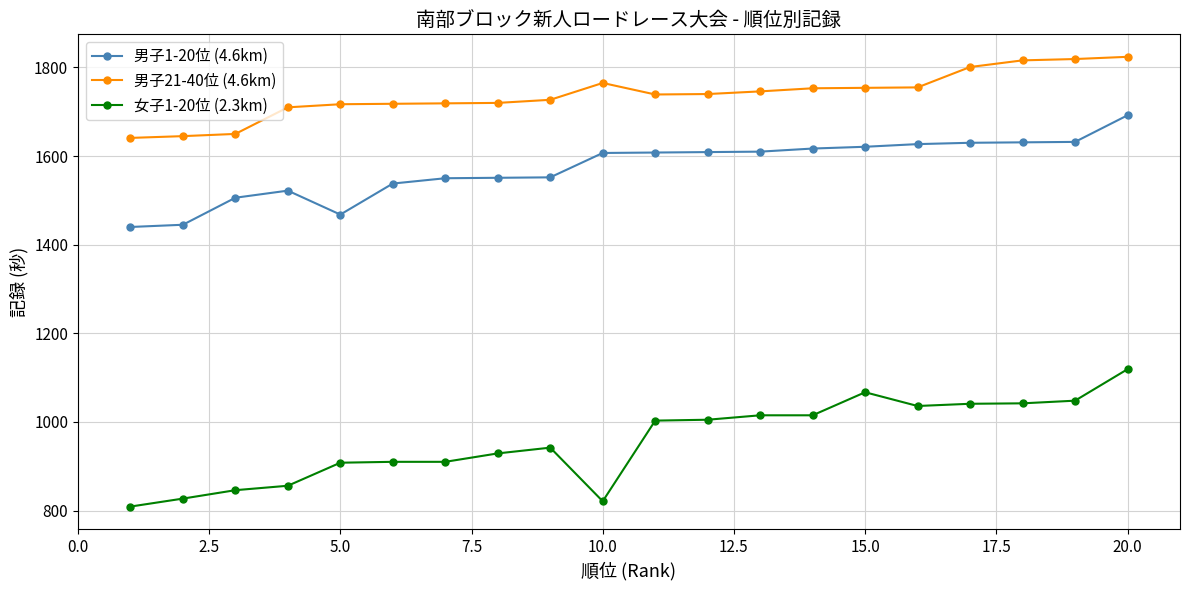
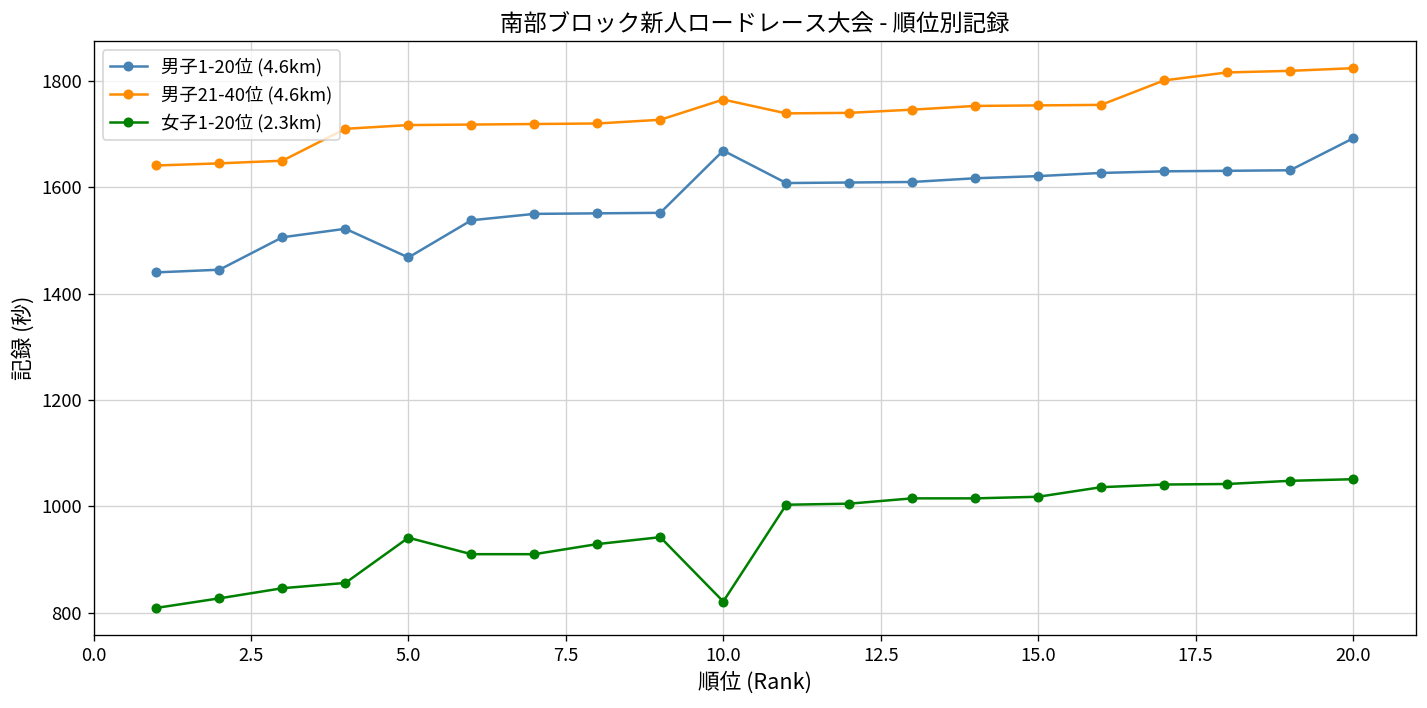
  {
    "男子1-20位 (4.6km)": {
      "5.0": 1470,
-     "10.0": 1610,
+     "10.0": 1670,
      "15.0": 1620,
      "20.0": 1690
    },
    "男子21-40位 (4.6km)": {
      "5.0": 1720,
      "10.0": 1770,
      "15.0": 1750,
      "20.0": 1820
    },
    "女子1-20位 (2.3km)": {
-     "5.0": 910,
+     "5.0": 940,
      "10.0": 820,
-     "15.0": 1070,
-     "20.0": 1120
+     "15.0": 1020,
+     "20.0": 1050
    }
  }
